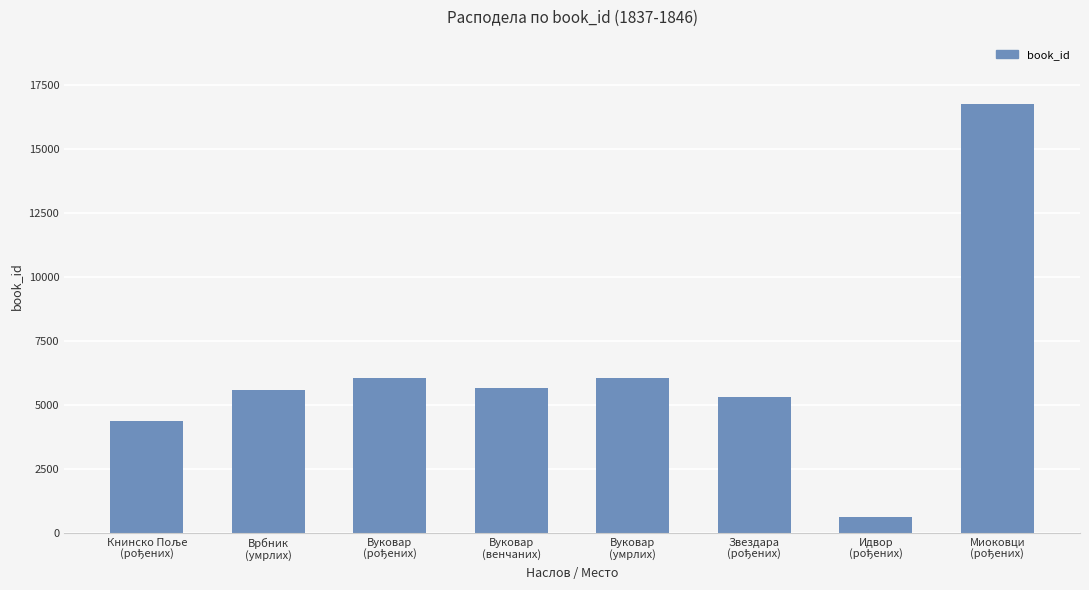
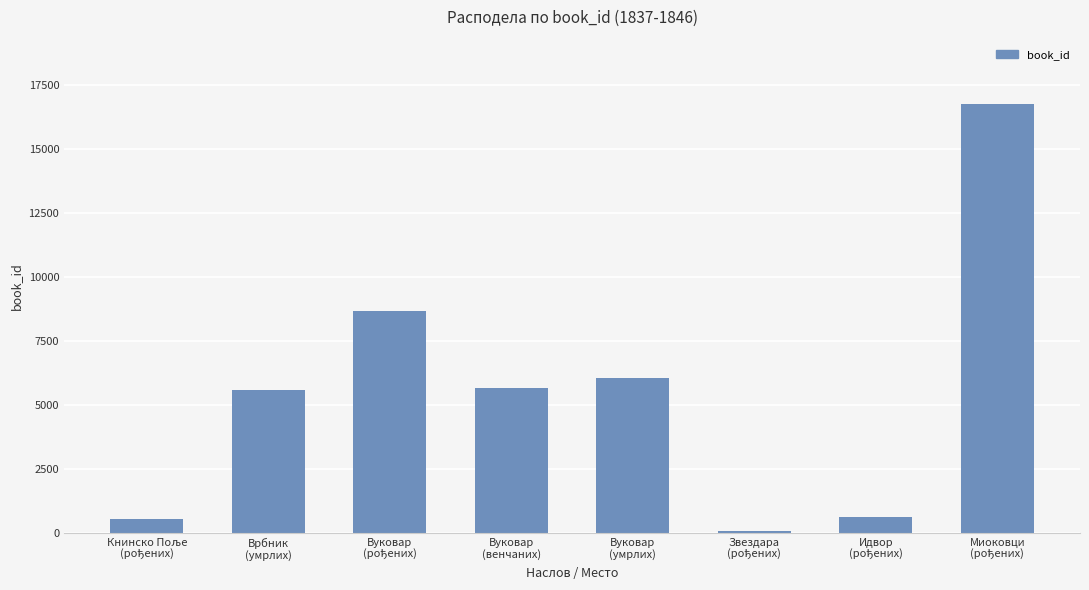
  {
-   "Книнско Поље (рођених)": 4400,
+   "Книнско Поље (рођених)": 500,
    "Врбник (умрлих)": 5600,
-   "Вуковар (рођених)": 6000,
+   "Вуковар (рођених)": 8700,
    "Вуковар (венчаних)": 5600,
    "Вуковар (умрлих)": 6000,
-   "Звездара (рођених)": 5300,
+   "Звездара (рођених)": 100,
    "Идвор (рођених)": 600,
    "Миоковци (рођених)": 16800
  }
